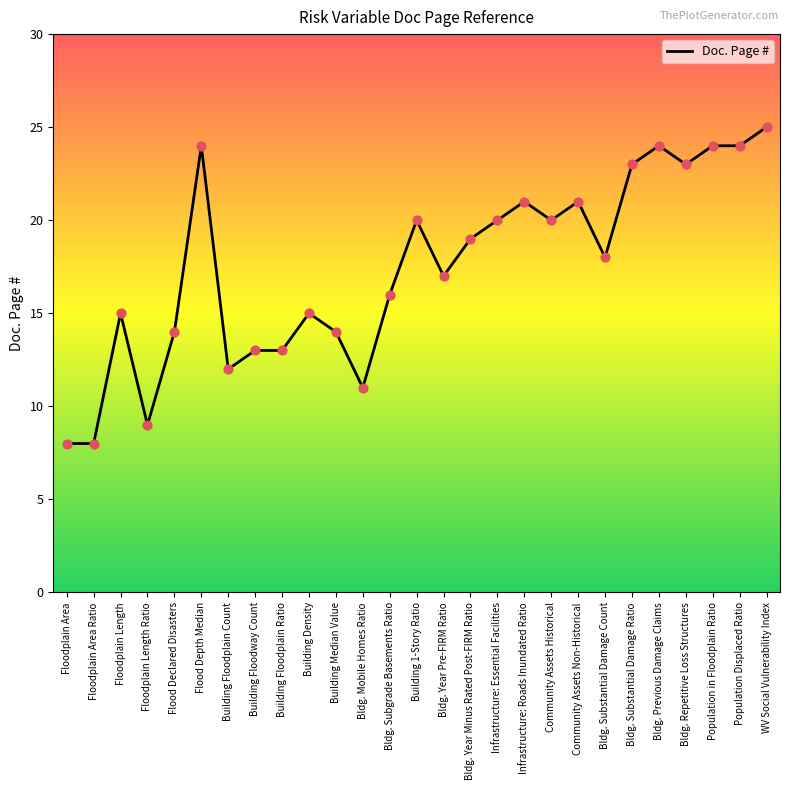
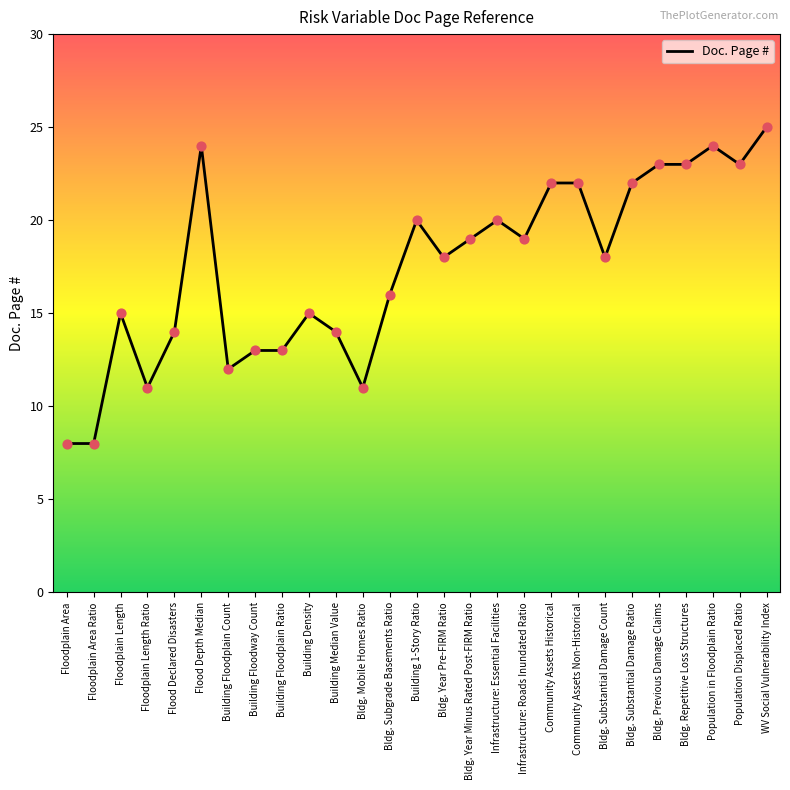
  {
    "Floodplain Area": 8,
    "Floodplain Area Ratio": 8,
    "Floodplain Length": 15,
-   "Floodplain Length Ratio": 9,
+   "Floodplain Length Ratio": 11,
    "Flood Declared Disasters": 14,
    "Flood Depth Median": 24,
    "Building Floodplain Count": 12,
    "Building Floodway Count": 13,
    "Building Floodplain Ratio": 13,
    "Building Density": 15,
    "Building Median Value": 14,
    "Bldg. Mobile Homes Ratio": 11,
    "Bldg. Subgrade Basements Ratio": 16,
    "Building 1-Story Ratio": 20,
-   "Bldg. Year Pre-FIRM Ratio": 17,
+   "Bldg. Year Pre-FIRM Ratio": 18,
    "Bldg. Year Minus Rated Post-FIRM Ratio": 19,
    "Infrastructure: Essential Facilities": 20,
-   "Infrastructure: Roads Inundated Ratio": 21,
-   "Community Assets Historical": 20,
-   "Community Assets Non-Historical": 21,
+   "Infrastructure: Roads Inundated Ratio": 19,
+   "Community Assets Historical": 22,
+   "Community Assets Non-Historical": 22,
    "Bldg. Substantial Damage Count": 18,
-   "Bldg. Substantial Damage Ratio": 23,
-   "Bldg. Previous Damage Claims": 24,
+   "Bldg. Substantial Damage Ratio": 22,
+   "Bldg. Previous Damage Claims": 23,
    "Bldg. Repetitive Loss Structures": 23,
    "Population in Floodplain Ratio": 24,
-   "Population Displaced Ratio": 24,
+   "Population Displaced Ratio": 23,
    "WV Social Vulnerability Index": 25
  }
